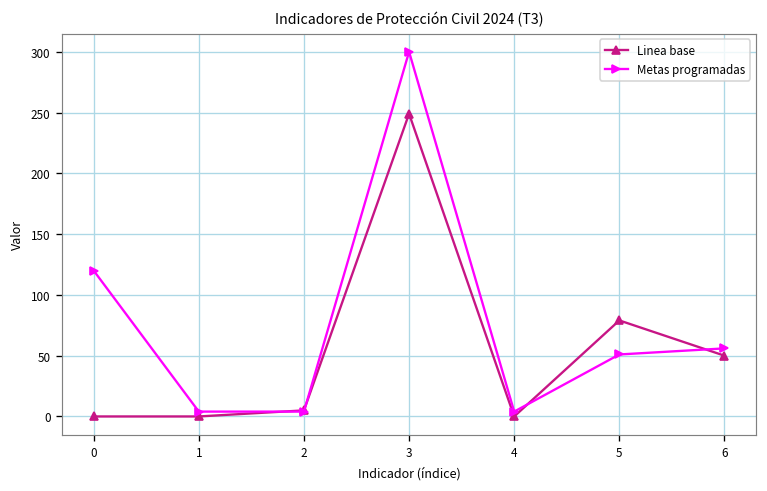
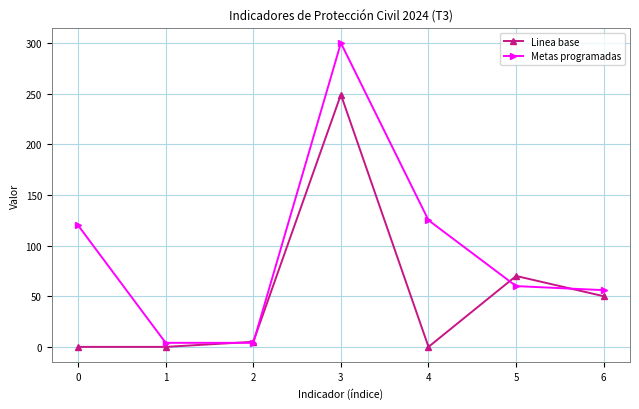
  {
    "Linea base": {
      "0": 0,
      "1": 0,
      "3": 249,
      "4": 0,
-     "5": 79,
+     "5": 70,
      "6": 50
    },
    "Metas programadas": {
      "0": 120,
      "1": 4,
      "3": 300,
-     "4": 4,
-     "5": 51,
+     "4": 125,
+     "5": 60,
      "6": 56
    }
  }
